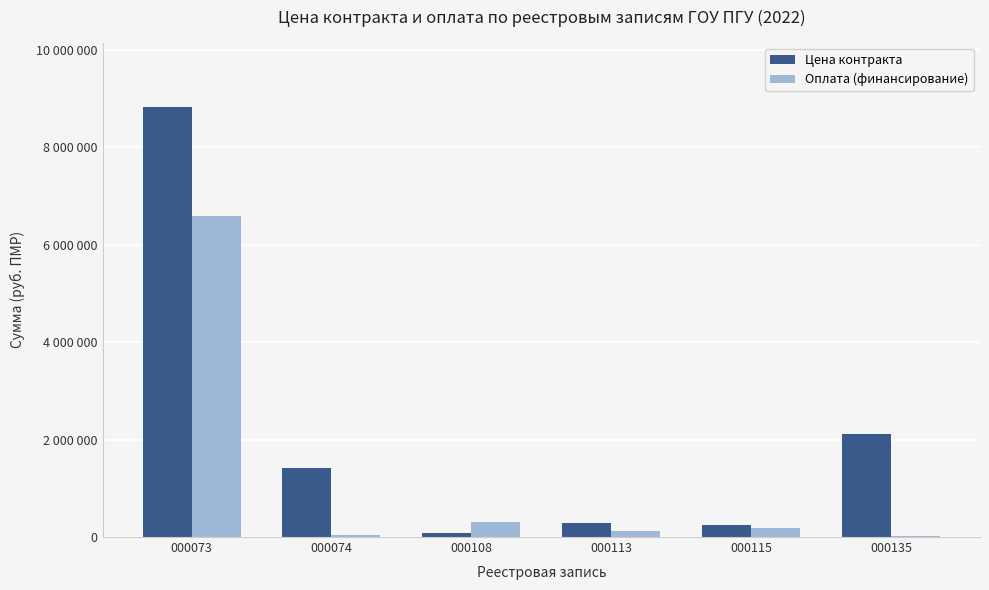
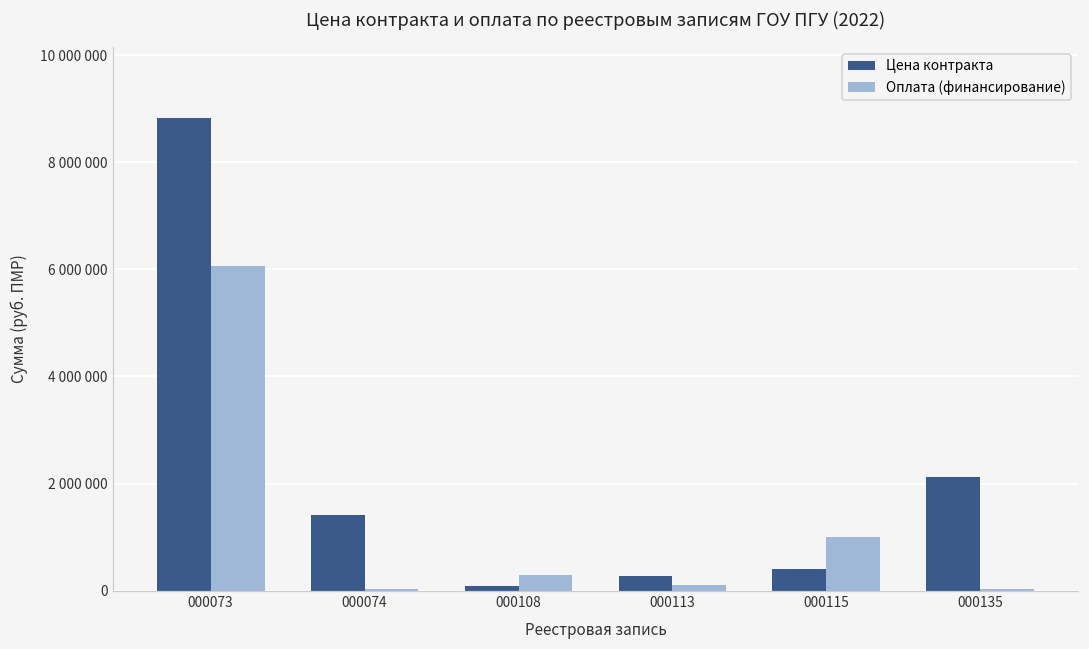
  {
    "Цена контракта": {
      "000073": 8800000,
      "000074": 1400000,
      "000108": 100000,
      "000113": 300000,
-     "000115": 200000,
+     "000115": 400000,
      "000135": 2100000
    },
    "Оплата (финансирование)": {
-     "000073": 6600000,
+     "000073": 6100000,
      "000108": 300000,
      "000113": 100000,
-     "000115": 200000
+     "000115": 1000000
    }
  }
